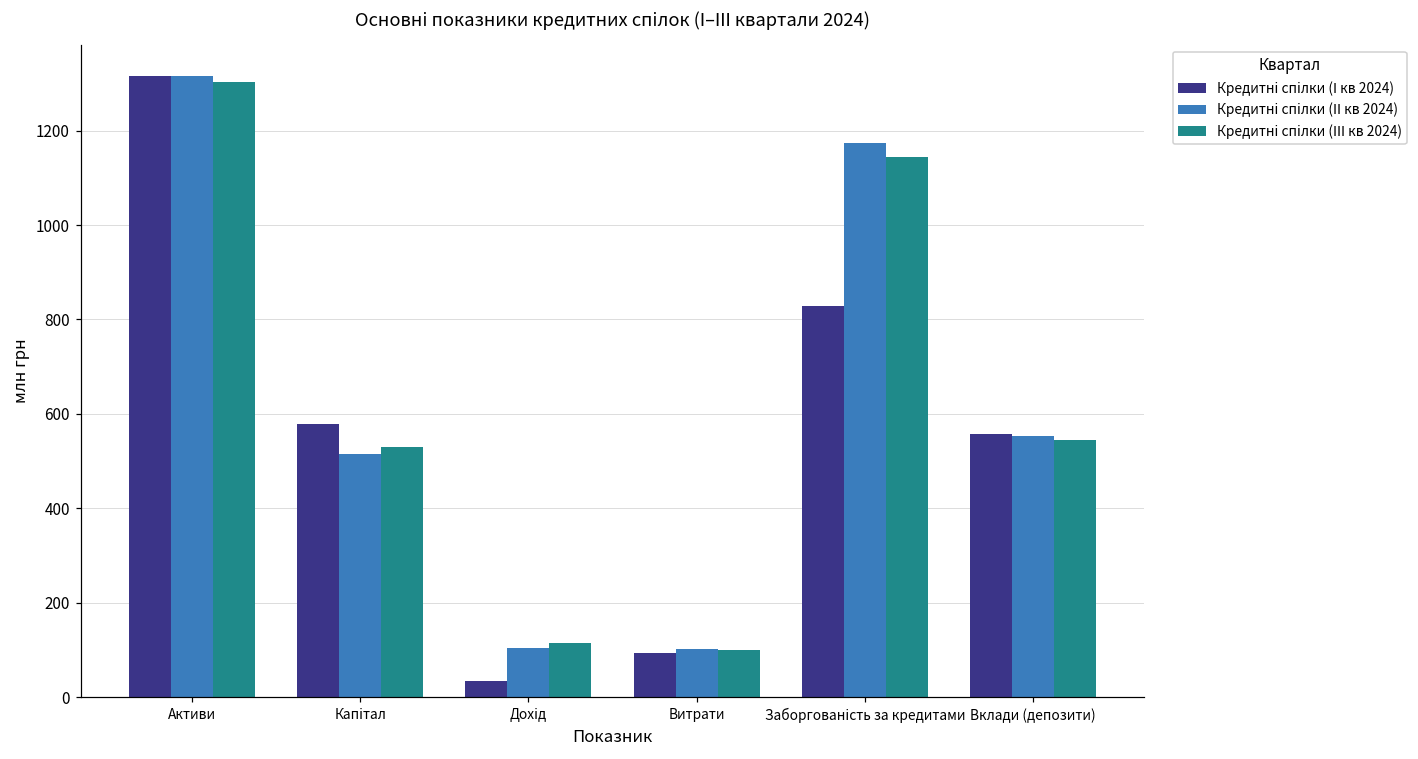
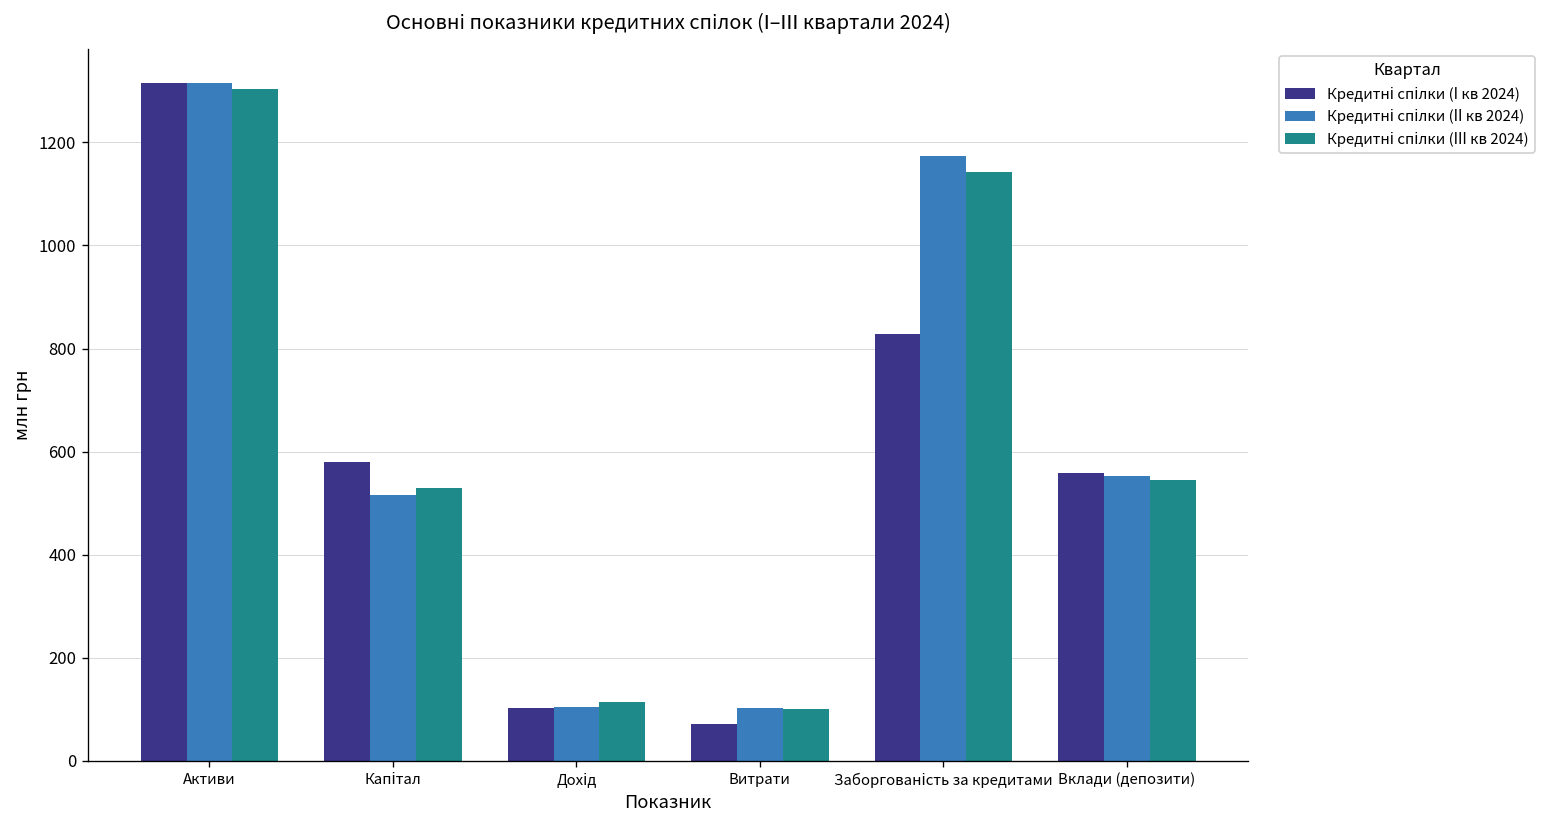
  {
    "Кредитні спілки (І кв 2024)": {
      "Активи": 1320,
      "Капітал": 580,
-     "Дохід": 30,
-     "Витрати": 90,
+     "Дохід": 100,
+     "Витрати": 70,
      "Заборгованість за кредитами": 830,
      "Вклади (депозити)": 560
    }
  }
